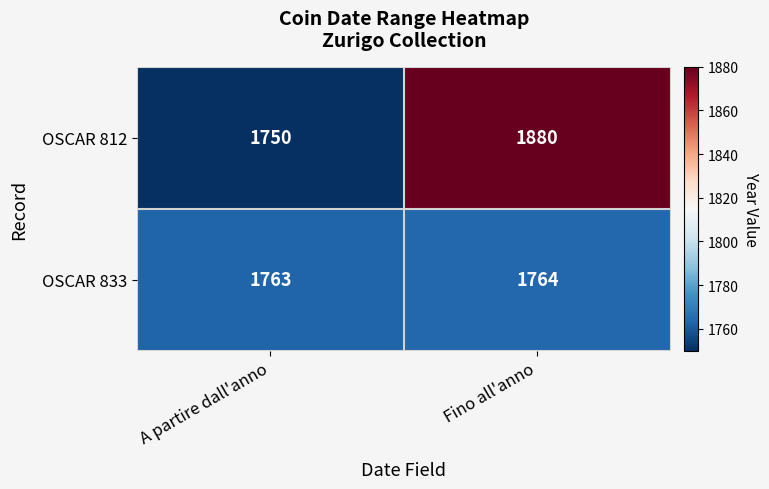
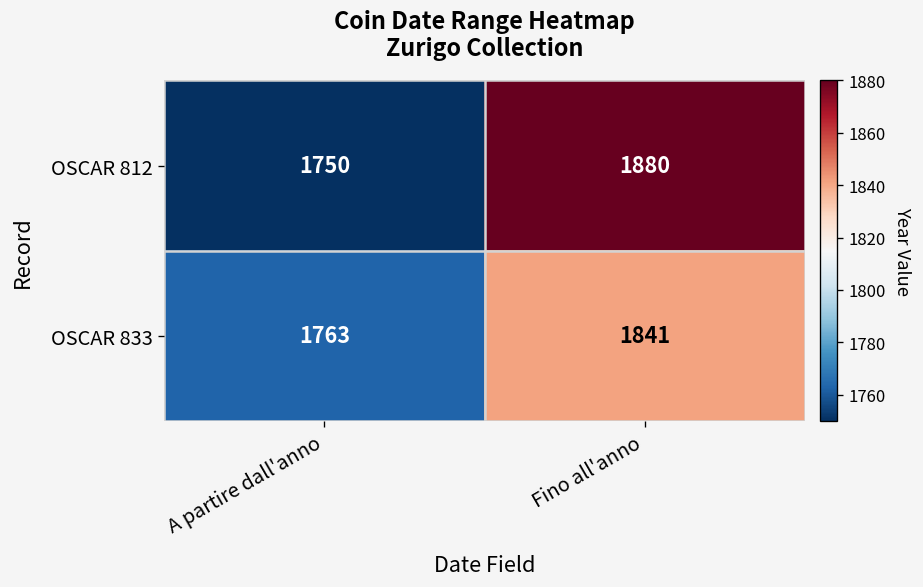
  {
    "OSCAR 812": {
      "A partire dall'anno": 1750,
      "Fino all'anno": 1880
    },
    "OSCAR 833": {
      "A partire dall'anno": 1763,
-     "Fino all'anno": 1764
+     "Fino all'anno": 1841
    }
  }
